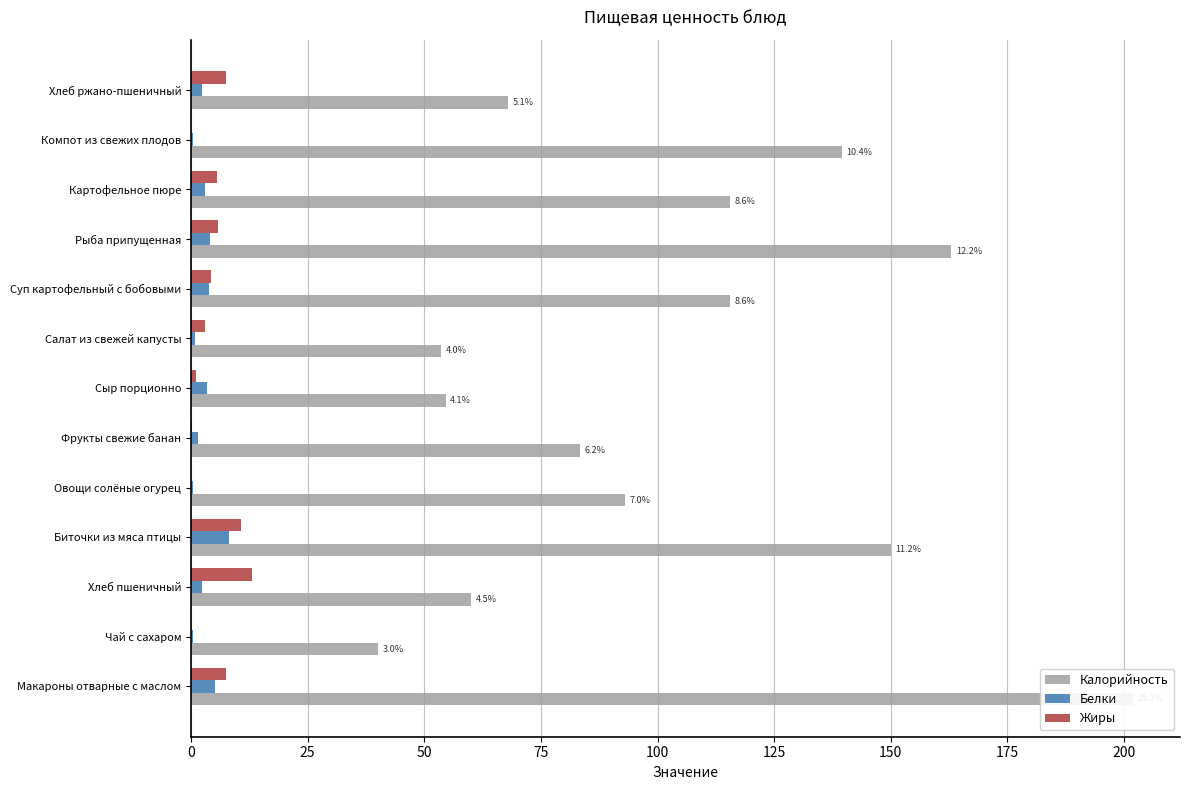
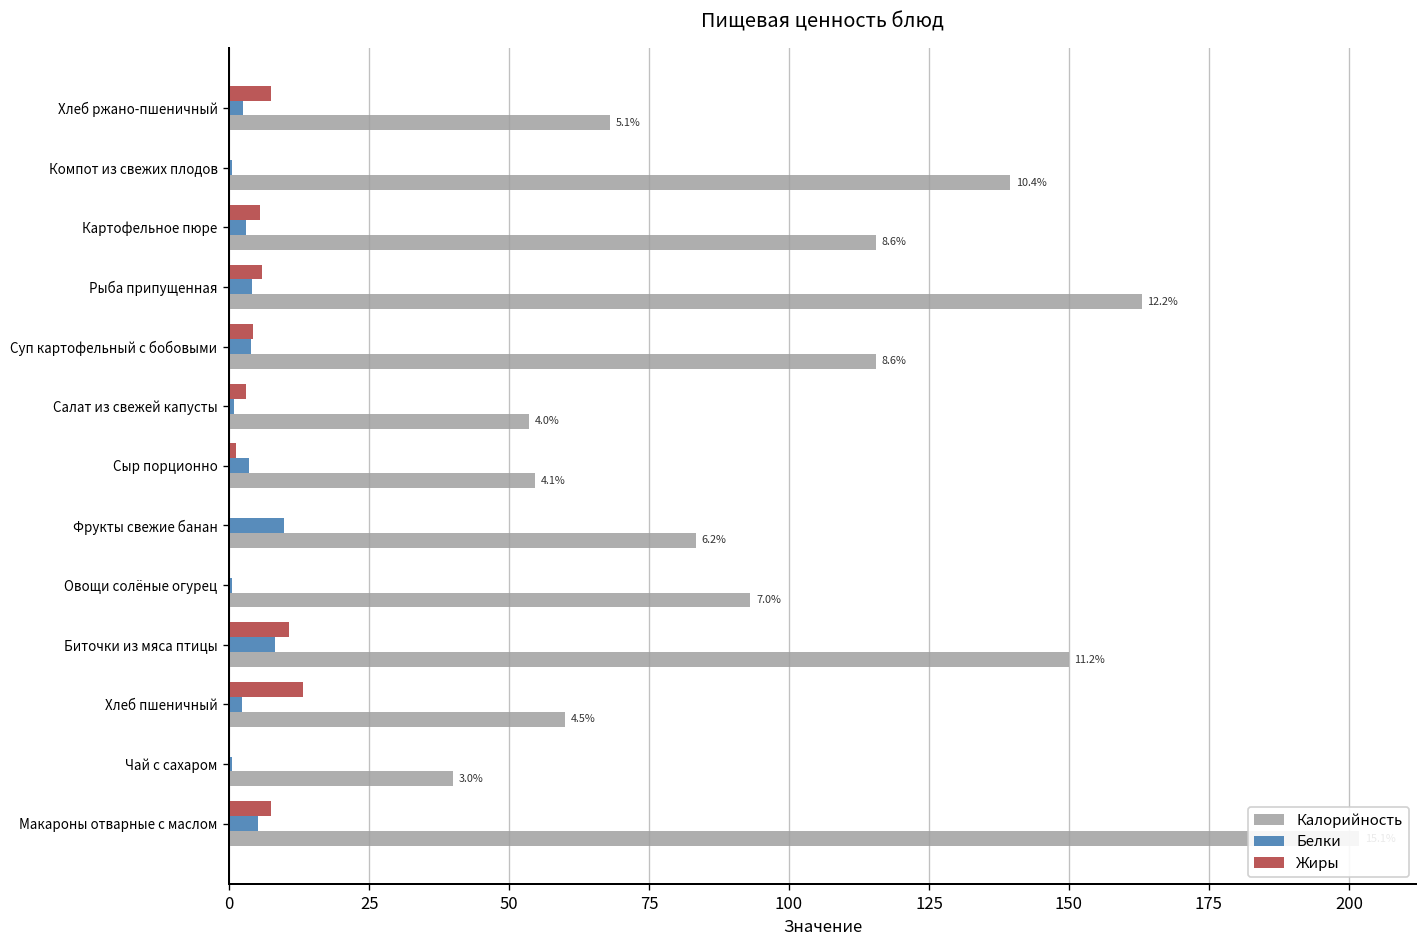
  {
    "Белки": {
      "Хлеб ржано-пшеничный": 2,
      "Картофельное пюре": 3,
      "Рыба припущенная": 4,
      "Суп картофельный с бобовыми": 4,
      "Салат из свежей капусты": 1,
      "Сыр порционно": 3,
-     "Фрукты свежие банан": 2,
+     "Фрукты свежие банан": 10,
      "Биточки из мяса птицы": 8,
      "Хлеб пшеничный": 2,
      "Макароны отварные с маслом": 5
    },
    "Жиры": {
      "Хлеб ржано-пшеничный": 8,
      "Картофельное пюре": 6,
      "Рыба припущенная": 6,
      "Суп картофельный с бобовыми": 4,
      "Салат из свежей капусты": 3,
      "Сыр порционно": 1,
      "Биточки из мяса птицы": 11,
      "Хлеб пшеничный": 13,
      "Чай с сахаром": 0,
      "Макароны отварные с маслом": 8
    }
  }
